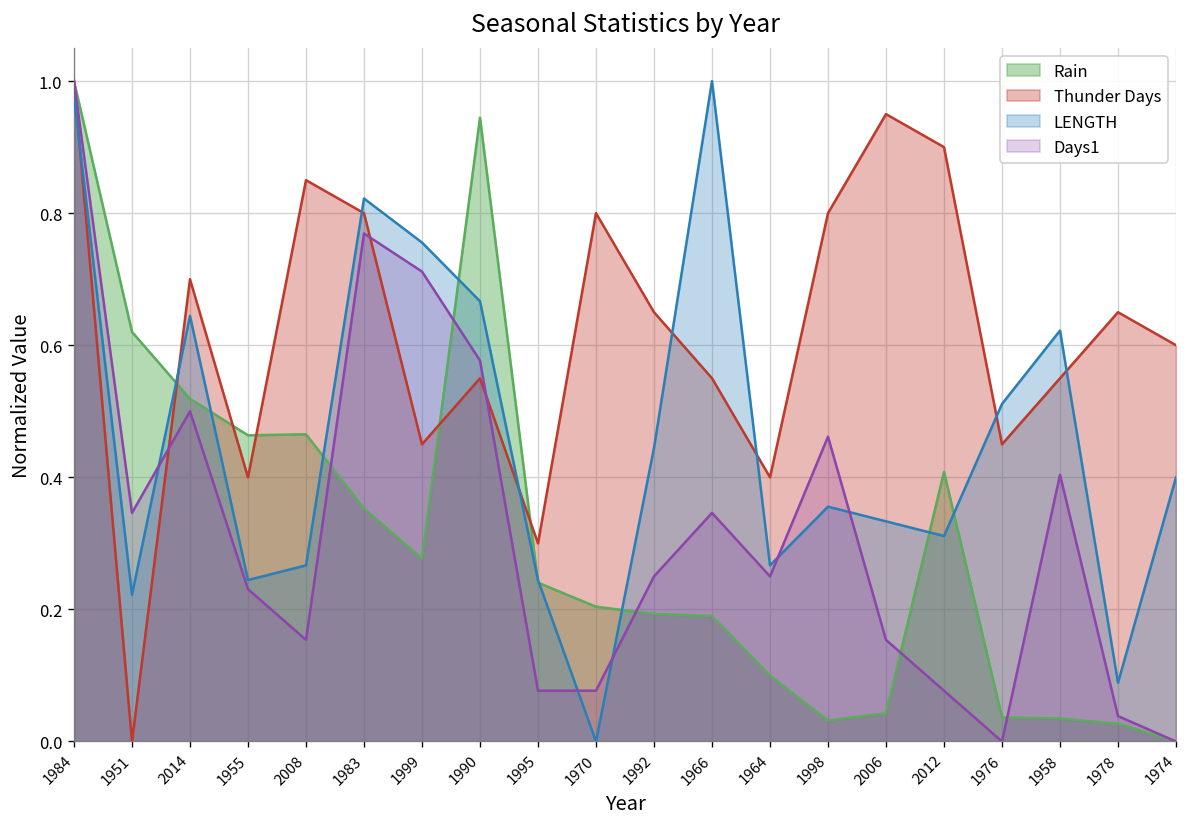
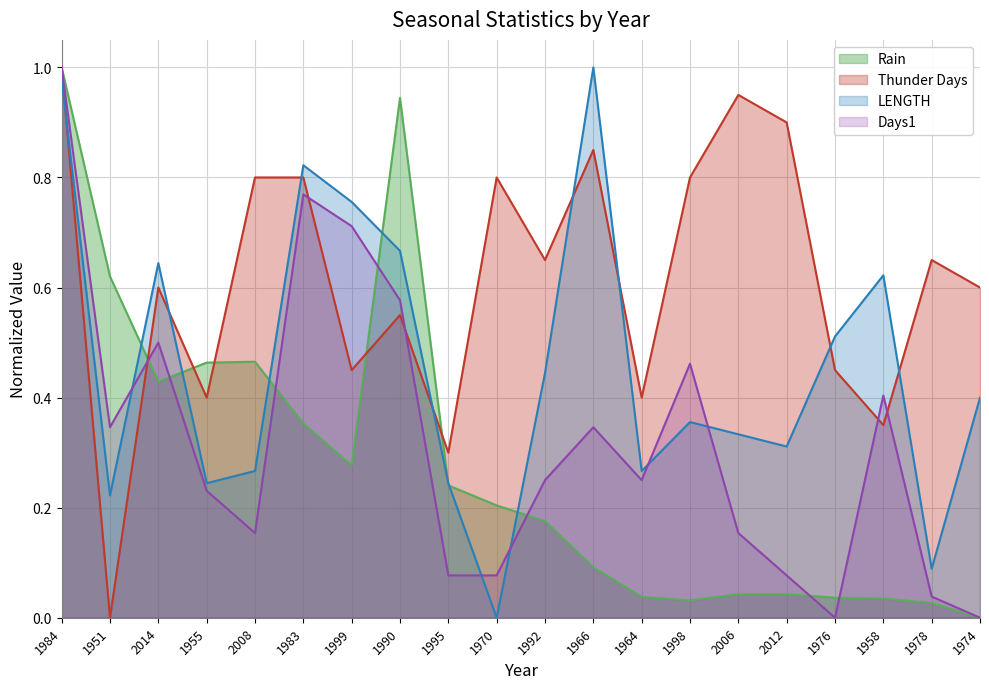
  {
    "Rain": {
      "1951": 0.62,
-     "2014": 0.52,
+     "2014": 0.43,
      "1955": 0.46,
      "2008": 0.47,
      "1983": 0.35,
      "1999": 0.28,
      "1990": 0.94,
      "1970": 0.20,
-     "1992": 0.19,
-     "1966": 0.19,
-     "1964": 0.10,
+     "1992": 0.18,
+     "1966": 0.09,
+     "1964": 0.04,
      "1998": 0.03,
      "2006": 0.04,
-     "2012": 0.41,
+     "2012": 0.04,
      "1976": 0.04,
      "1958": 0.03,
      "1978": 0.03
    },
    "Thunder Days": {
      "1951": 0.00,
-     "2014": 0.70,
+     "2014": 0.60,
      "1955": 0.40,
-     "2008": 0.85,
+     "2008": 0.80,
      "1983": 0.80,
      "1999": 0.45,
      "1990": 0.55,
      "1995": 0.30,
      "1970": 0.80,
      "1992": 0.65,
-     "1966": 0.55,
+     "1966": 0.85,
      "1964": 0.40,
      "1998": 0.80,
      "2006": 0.95,
      "2012": 0.90,
      "1976": 0.45,
-     "1958": 0.55,
+     "1958": 0.35,
      "1978": 0.65,
      "1974": 0.60
    }
  }
